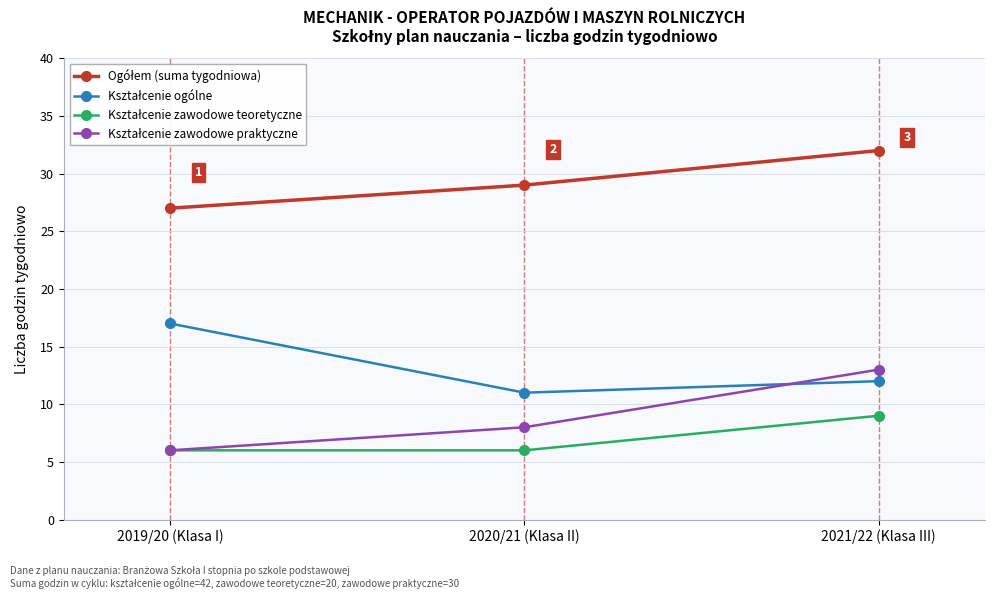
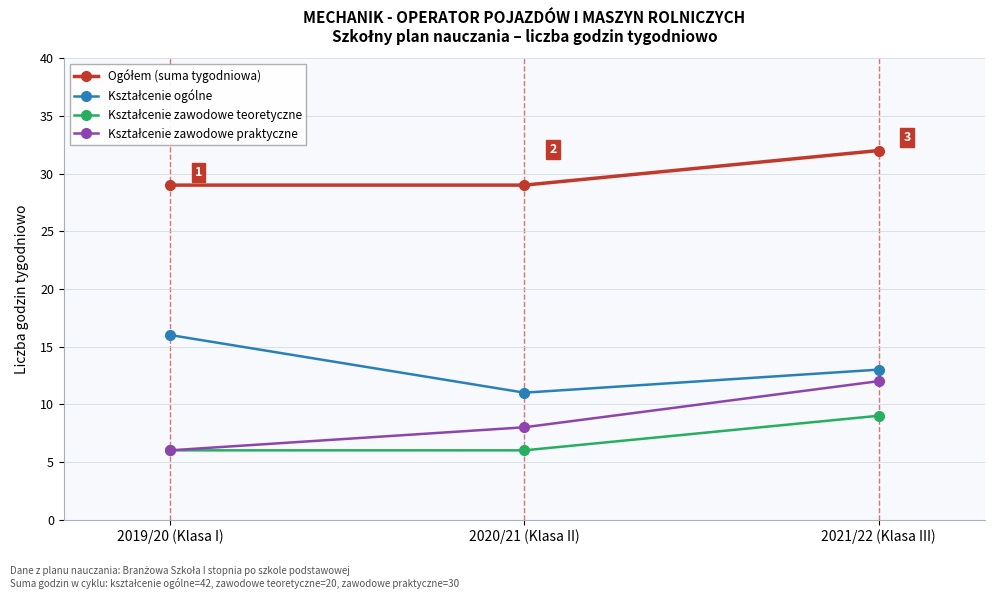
  {
    "Ogółem (suma tygodniowa)": {
-     "2019/20 (Klasa I)": 27,
+     "2019/20 (Klasa I)": 29,
      "2020/21 (Klasa II)": 29,
      "2021/22 (Klasa III)": 32
    },
    "Kształcenie ogólne": {
-     "2019/20 (Klasa I)": 17,
+     "2019/20 (Klasa I)": 16,
      "2020/21 (Klasa II)": 11,
-     "2021/22 (Klasa III)": 12
+     "2021/22 (Klasa III)": 13
    },
    "Kształcenie zawodowe teoretyczne": {
      "2020/21 (Klasa II)": 6,
      "2021/22 (Klasa III)": 9
    },
    "Kształcenie zawodowe praktyczne": {
      "2020/21 (Klasa II)": 8,
-     "2021/22 (Klasa III)": 13
+     "2021/22 (Klasa III)": 12
    }
  }
